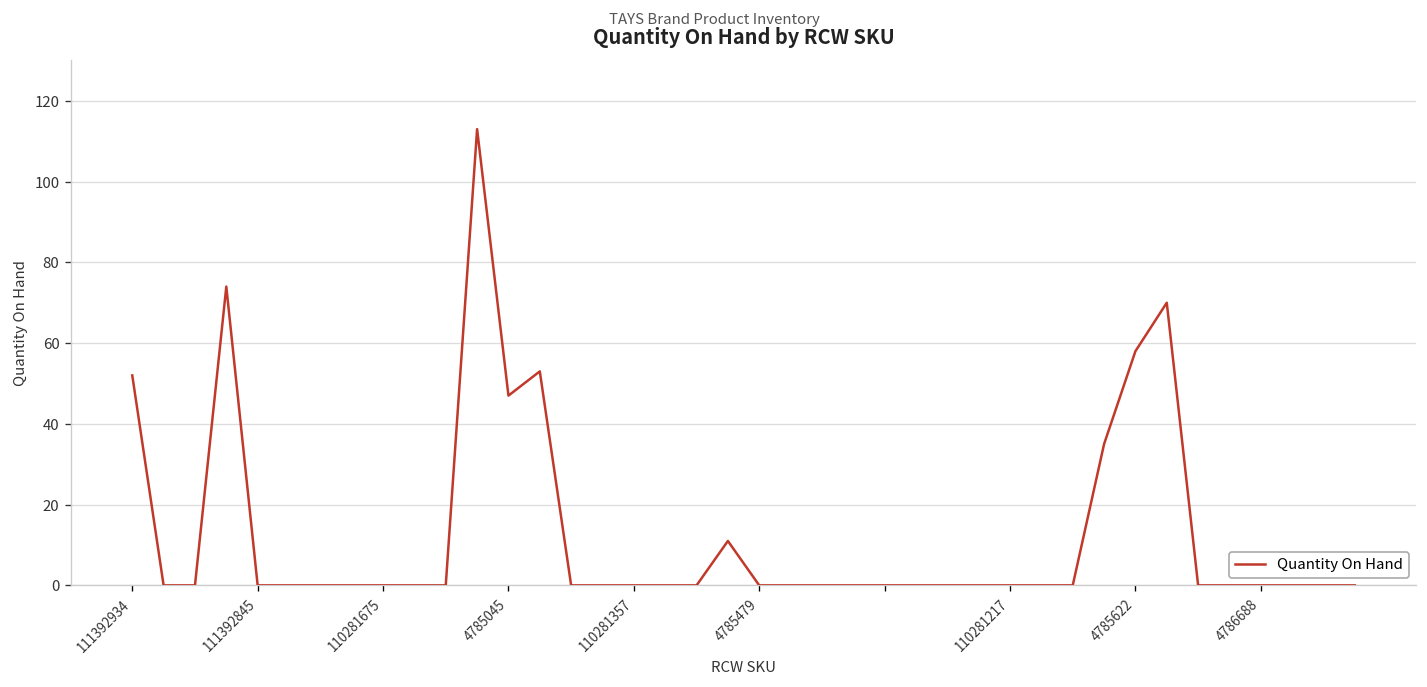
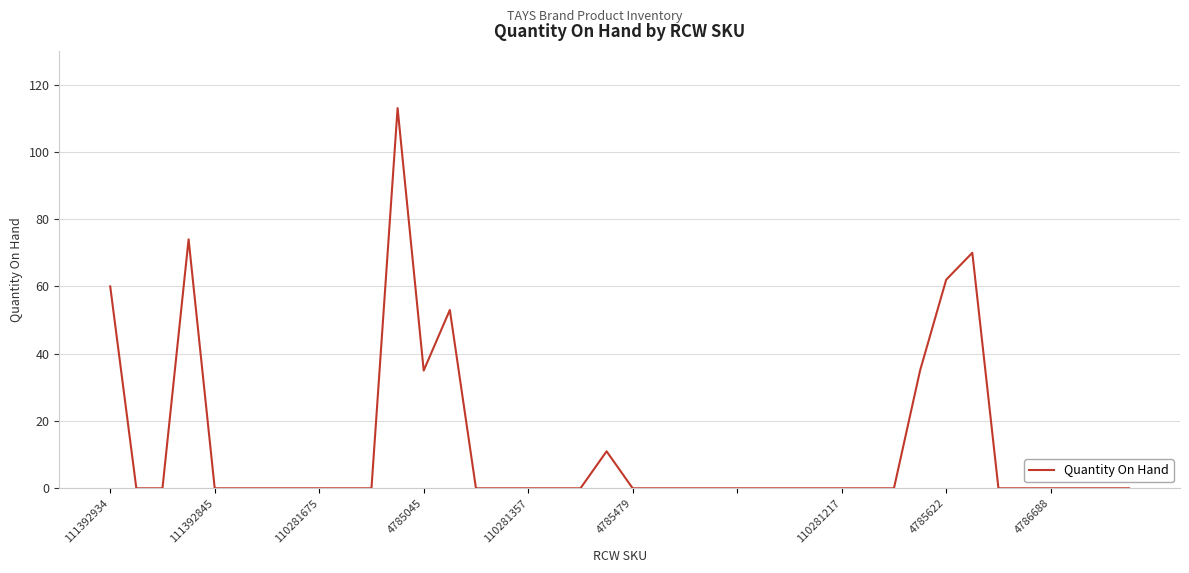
  {
-   "111392934": 52,
+   "111392934": 60,
    "111392845": 0,
    "110281675": 0,
-   "4785045": 47,
+   "4785045": 35,
    "110281357": 0,
    "4785479": 0,
    "110281217": 0,
-   "4785622": 58,
+   "4785622": 62,
    "4786688": 0
  }
